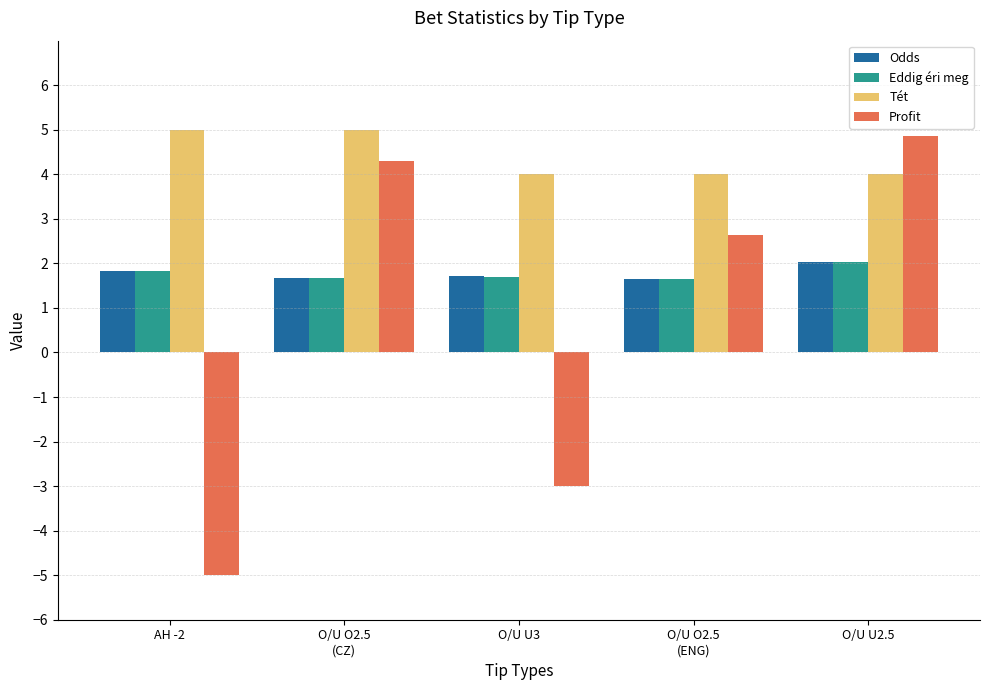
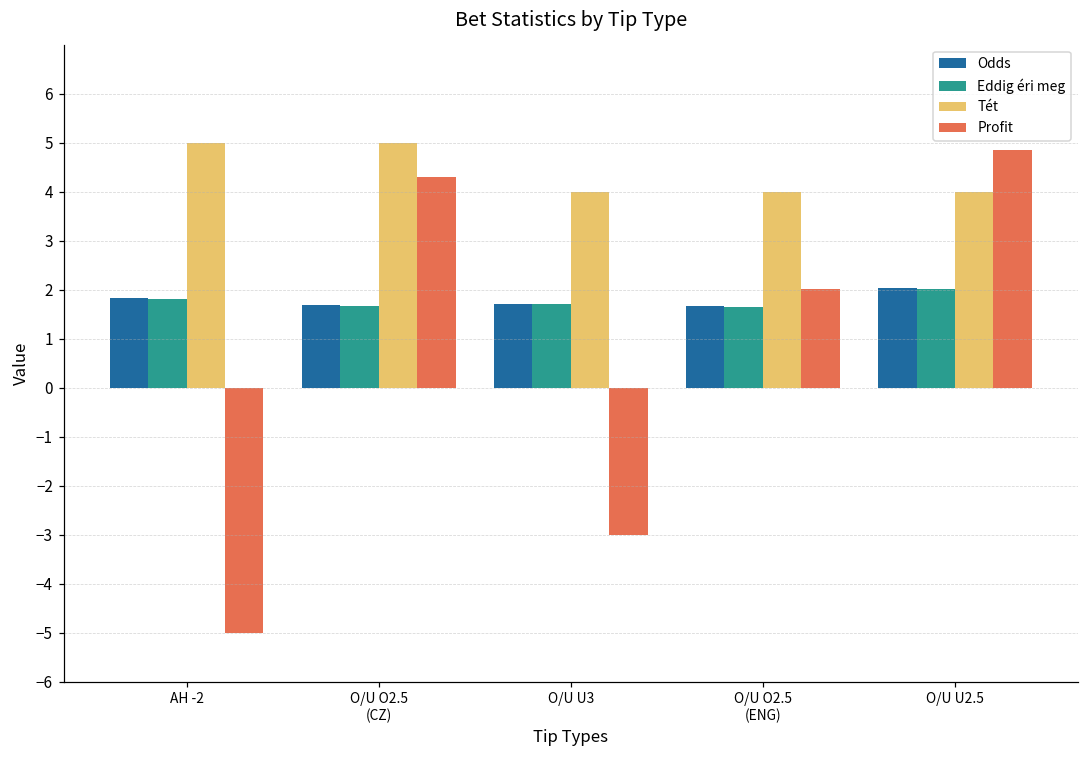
  {
    "Tét": {
      "AH -2": 5.0,
      "O/U O2.5 (CZ)": 5.0,
      "O/U U3": 4.0,
      "O/U O2.5 (ENG)": 4.0,
      "O/U U2.5": 4.0
    },
    "Profit": {
      "AH -2": -5.0,
      "O/U O2.5 (CZ)": 4.3,
      "O/U U3": -3.0,
-     "O/U O2.5 (ENG)": 2.6,
+     "O/U O2.5 (ENG)": 2.0,
      "O/U U2.5": 4.9
    }
  }
